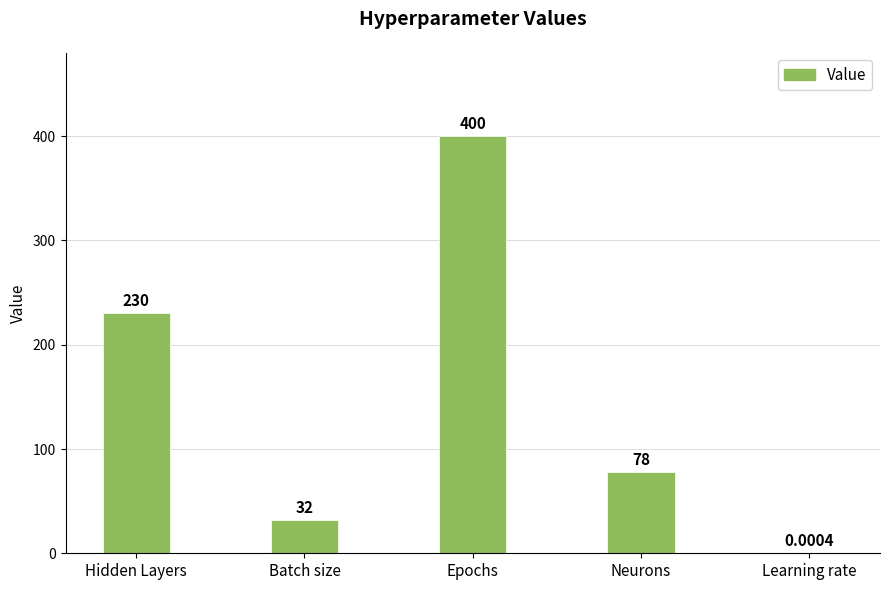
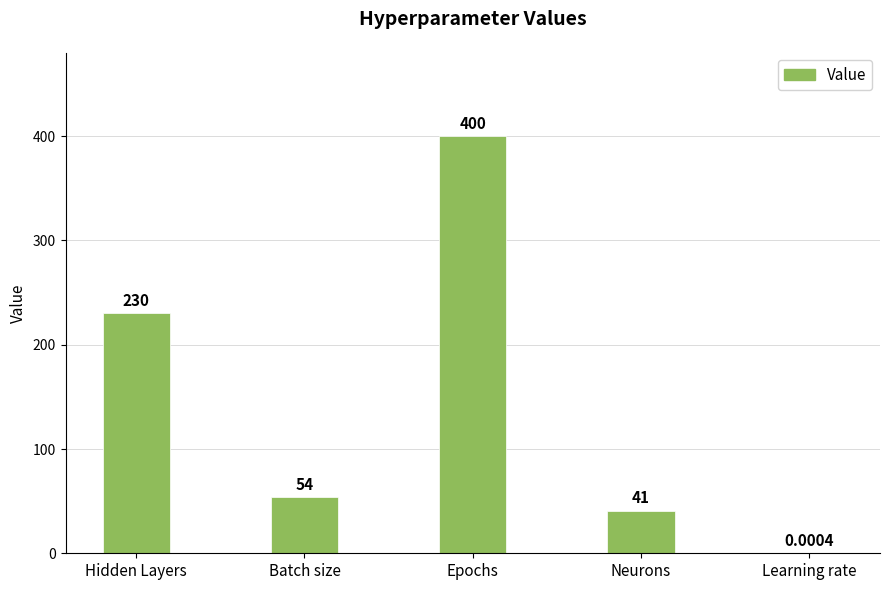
  {
    "Hidden Layers": 230,
-   "Batch size": 32,
+   "Batch size": 54,
    "Epochs": 400,
-   "Neurons": 78,
+   "Neurons": 41,
    "Learning rate": 0.0004
  }
